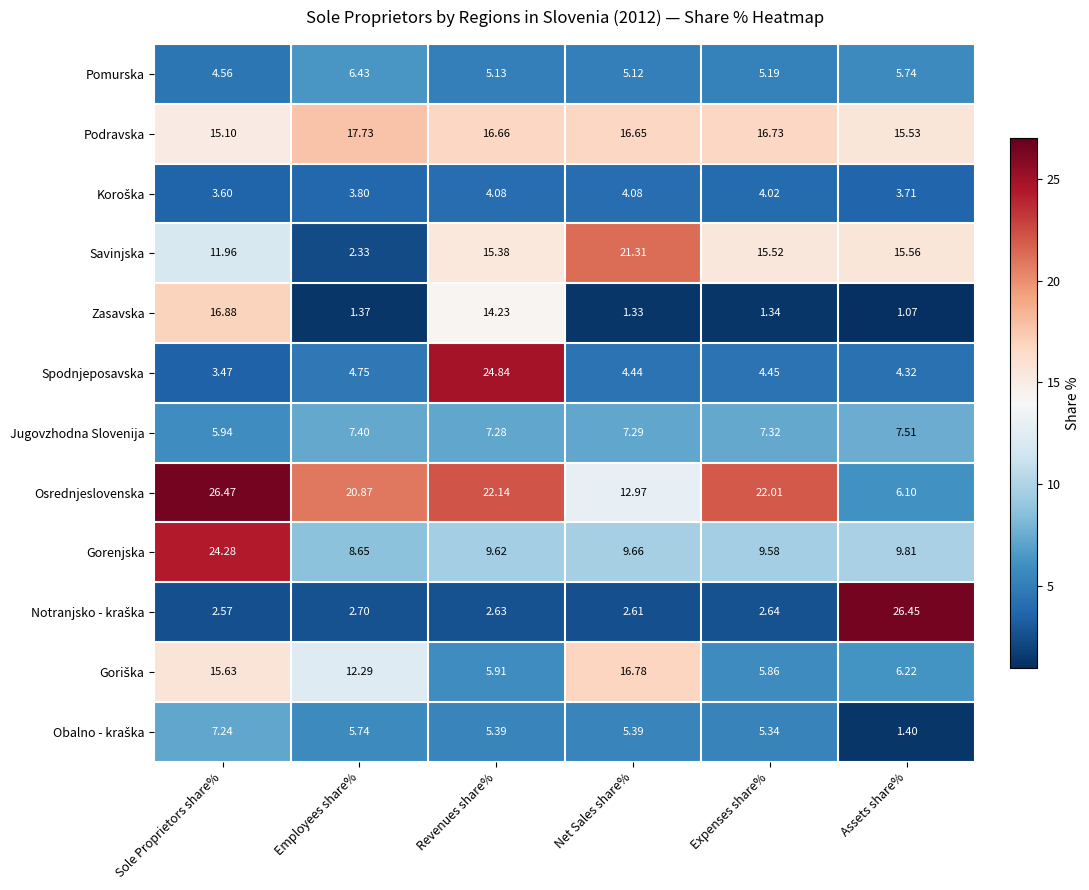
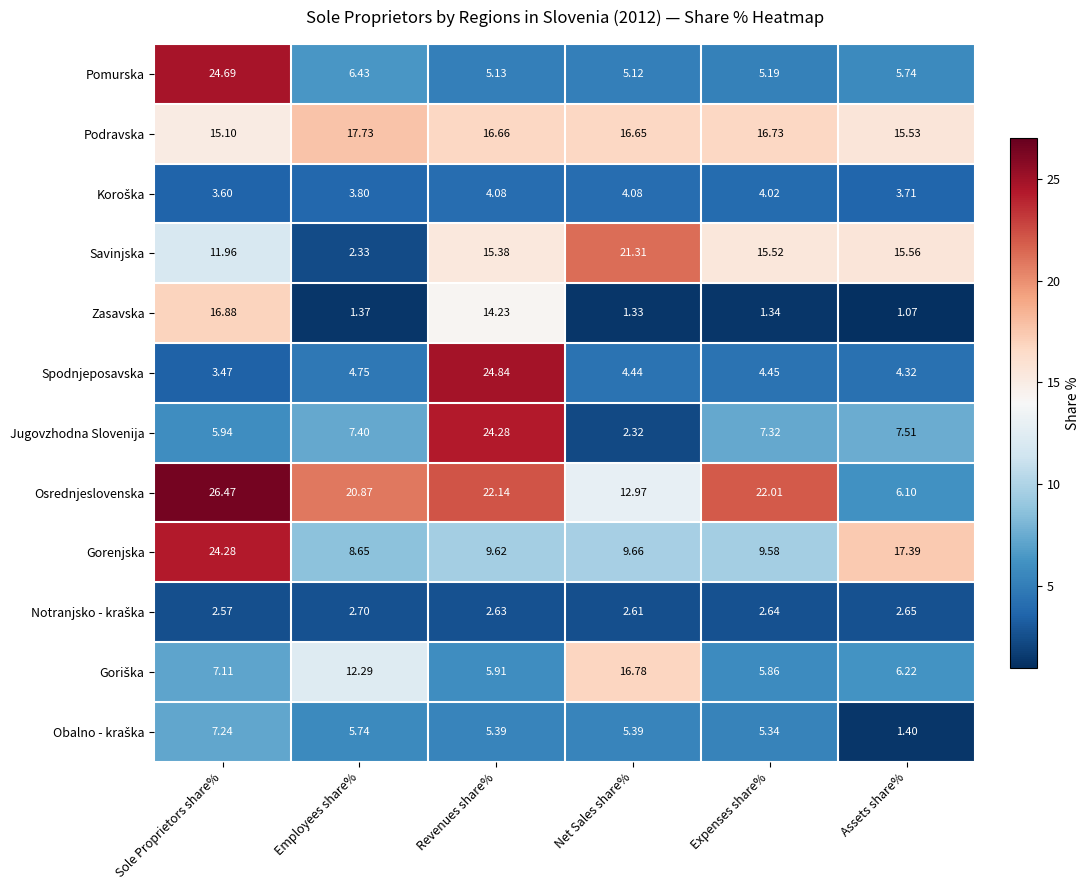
  {
    "Pomurska": {
-     "Sole Proprietors share%": 4.56,
+     "Sole Proprietors share%": 24.69,
      "Employees share%": 6.43,
      "Revenues share%": 5.13,
      "Net Sales share%": 5.12,
      "Expenses share%": 5.19,
      "Assets share%": 5.74
    },
    "Podravska": {
      "Sole Proprietors share%": 15.10,
      "Employees share%": 17.73,
      "Revenues share%": 16.66,
      "Net Sales share%": 16.65,
      "Expenses share%": 16.73,
      "Assets share%": 15.53
    },
    "Koroška": {
      "Sole Proprietors share%": 3.60,
      "Employees share%": 3.80,
      "Revenues share%": 4.08,
      "Net Sales share%": 4.08,
      "Expenses share%": 4.02,
      "Assets share%": 3.71
    },
    "Savinjska": {
      "Sole Proprietors share%": 11.96,
      "Employees share%": 2.33,
      "Revenues share%": 15.38,
      "Net Sales share%": 21.31,
      "Expenses share%": 15.52,
      "Assets share%": 15.56
    },
    "Zasavska": {
      "Sole Proprietors share%": 16.88,
      "Employees share%": 1.37,
      "Revenues share%": 14.23,
      "Net Sales share%": 1.33,
      "Expenses share%": 1.34,
      "Assets share%": 1.07
    },
    "Spodnjeposavska": {
      "Sole Proprietors share%": 3.47,
      "Employees share%": 4.75,
      "Revenues share%": 24.84,
      "Net Sales share%": 4.44,
      "Expenses share%": 4.45,
      "Assets share%": 4.32
    },
    "Jugovzhodna Slovenija": {
      "Sole Proprietors share%": 5.94,
      "Employees share%": 7.40,
-     "Revenues share%": 7.28,
-     "Net Sales share%": 7.29,
+     "Revenues share%": 24.28,
+     "Net Sales share%": 2.32,
      "Expenses share%": 7.32,
      "Assets share%": 7.51
    },
    "Osrednjeslovenska": {
      "Sole Proprietors share%": 26.47,
      "Employees share%": 20.87,
      "Revenues share%": 22.14,
      "Net Sales share%": 12.97,
      "Expenses share%": 22.01,
      "Assets share%": 6.10
    },
    "Gorenjska": {
      "Sole Proprietors share%": 24.28,
      "Employees share%": 8.65,
      "Revenues share%": 9.62,
      "Net Sales share%": 9.66,
      "Expenses share%": 9.58,
-     "Assets share%": 9.81
+     "Assets share%": 17.39
    },
    "Notranjsko - kraška": {
      "Sole Proprietors share%": 2.57,
      "Employees share%": 2.70,
      "Revenues share%": 2.63,
      "Net Sales share%": 2.61,
      "Expenses share%": 2.64,
-     "Assets share%": 26.45
+     "Assets share%": 2.65
    },
    "Goriška": {
-     "Sole Proprietors share%": 15.63,
+     "Sole Proprietors share%": 7.11,
      "Employees share%": 12.29,
      "Revenues share%": 5.91,
      "Net Sales share%": 16.78,
      "Expenses share%": 5.86,
      "Assets share%": 6.22
    },
    "Obalno - kraška": {
      "Sole Proprietors share%": 7.24,
      "Employees share%": 5.74,
      "Revenues share%": 5.39,
      "Net Sales share%": 5.39,
      "Expenses share%": 5.34,
      "Assets share%": 1.40
    }
  }
